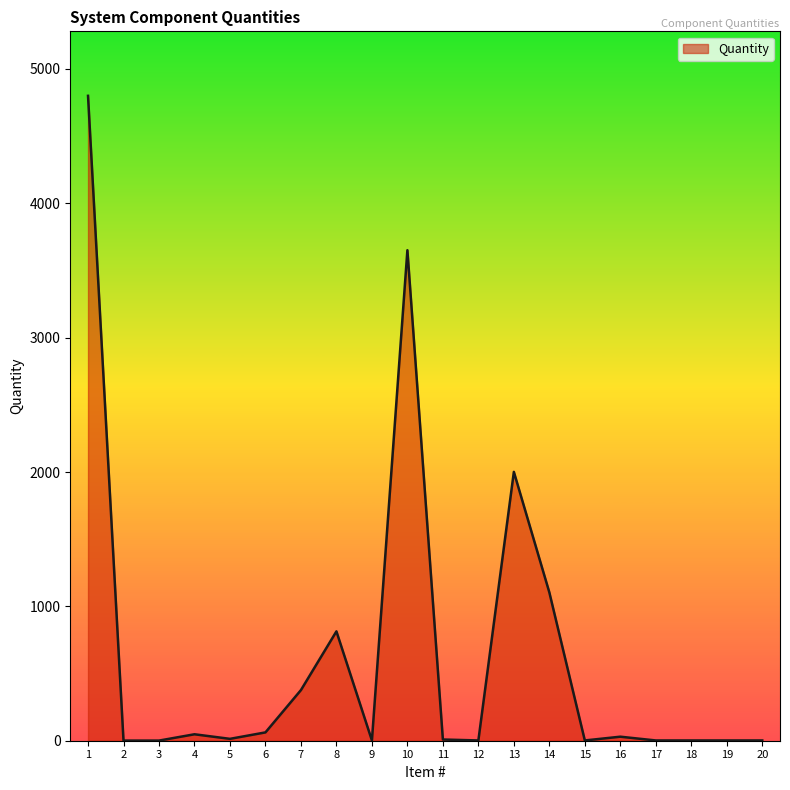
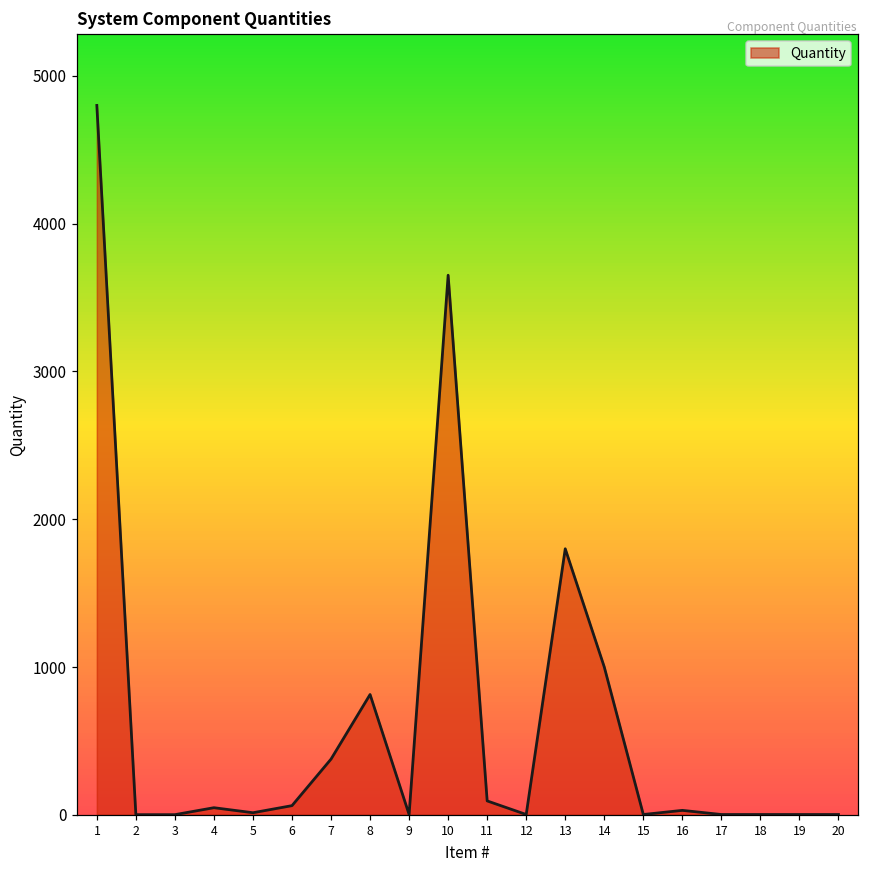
  {
    "1": 4800,
    "2": 0,
    "3": 0,
    "4": 50,
    "5": 10,
    "6": 60,
    "7": 380,
    "8": 810,
    "9": 0,
    "10": 3650,
-   "11": 10,
+   "11": 90,
    "12": 0,
-   "13": 2000,
-   "14": 1100,
+   "13": 1800,
+   "14": 1000,
    "15": 0,
    "16": 30,
    "17": 0,
    "18": 0,
    "19": 0,
    "20": 0
  }
